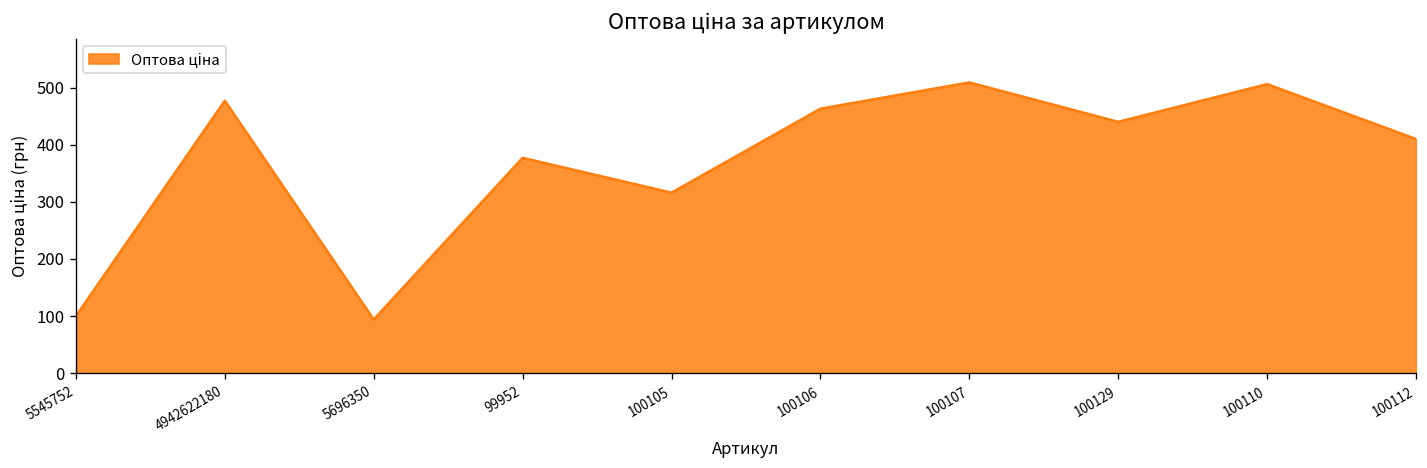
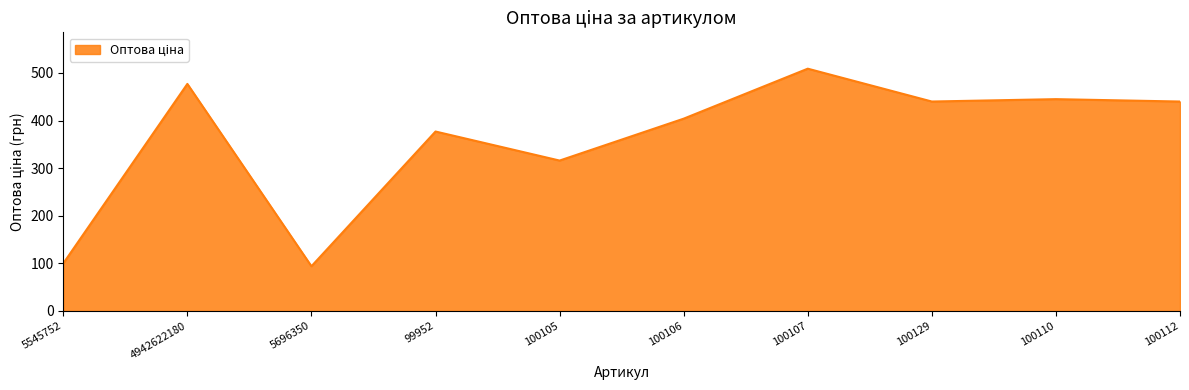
  {
    "5545752": 100,
    "4942622180": 480,
    "5696350": 90,
    "99952": 380,
    "100105": 320,
-   "100106": 460,
+   "100106": 400,
    "100107": 510,
    "100129": 440,
-   "100110": 510,
-   "100112": 410
+   "100110": 450,
+   "100112": 440
  }
